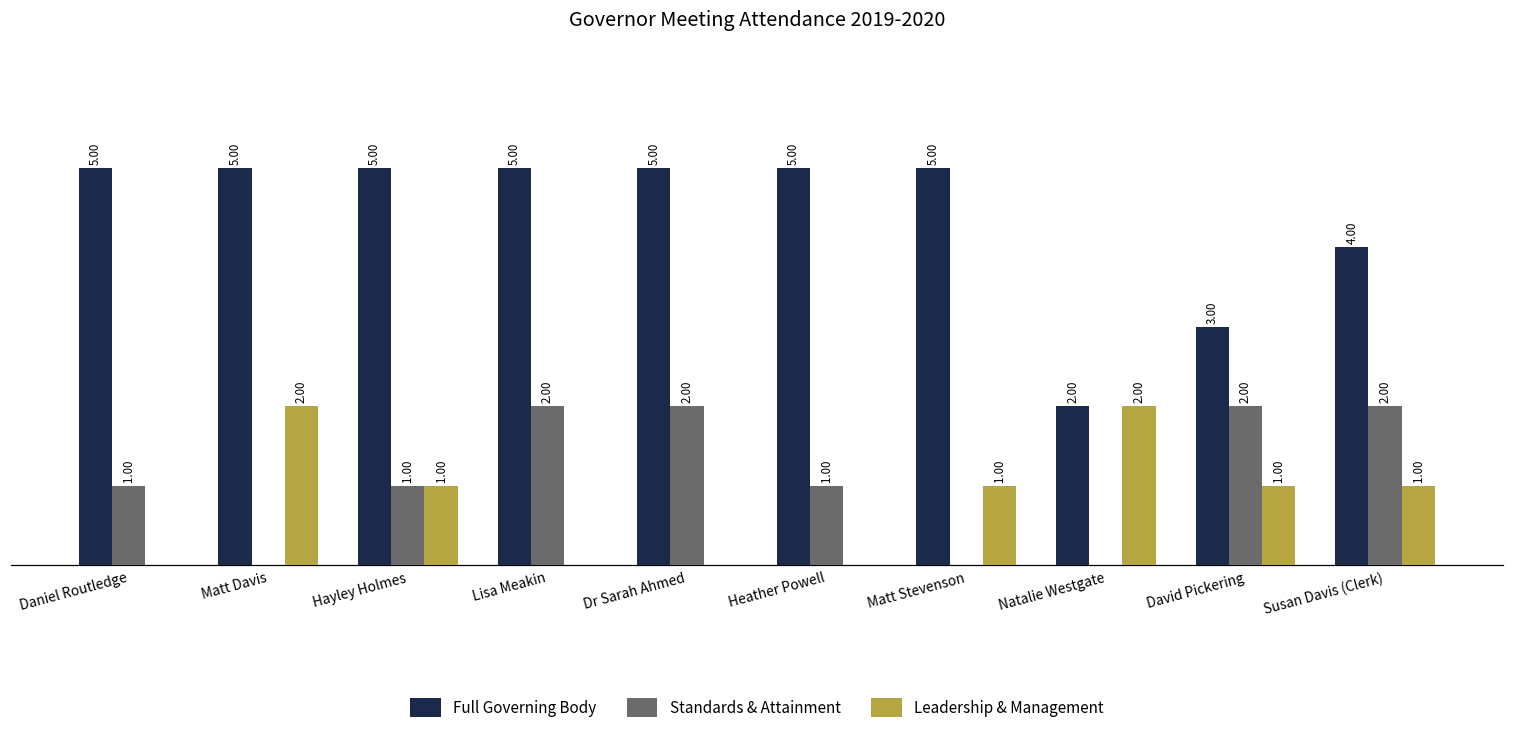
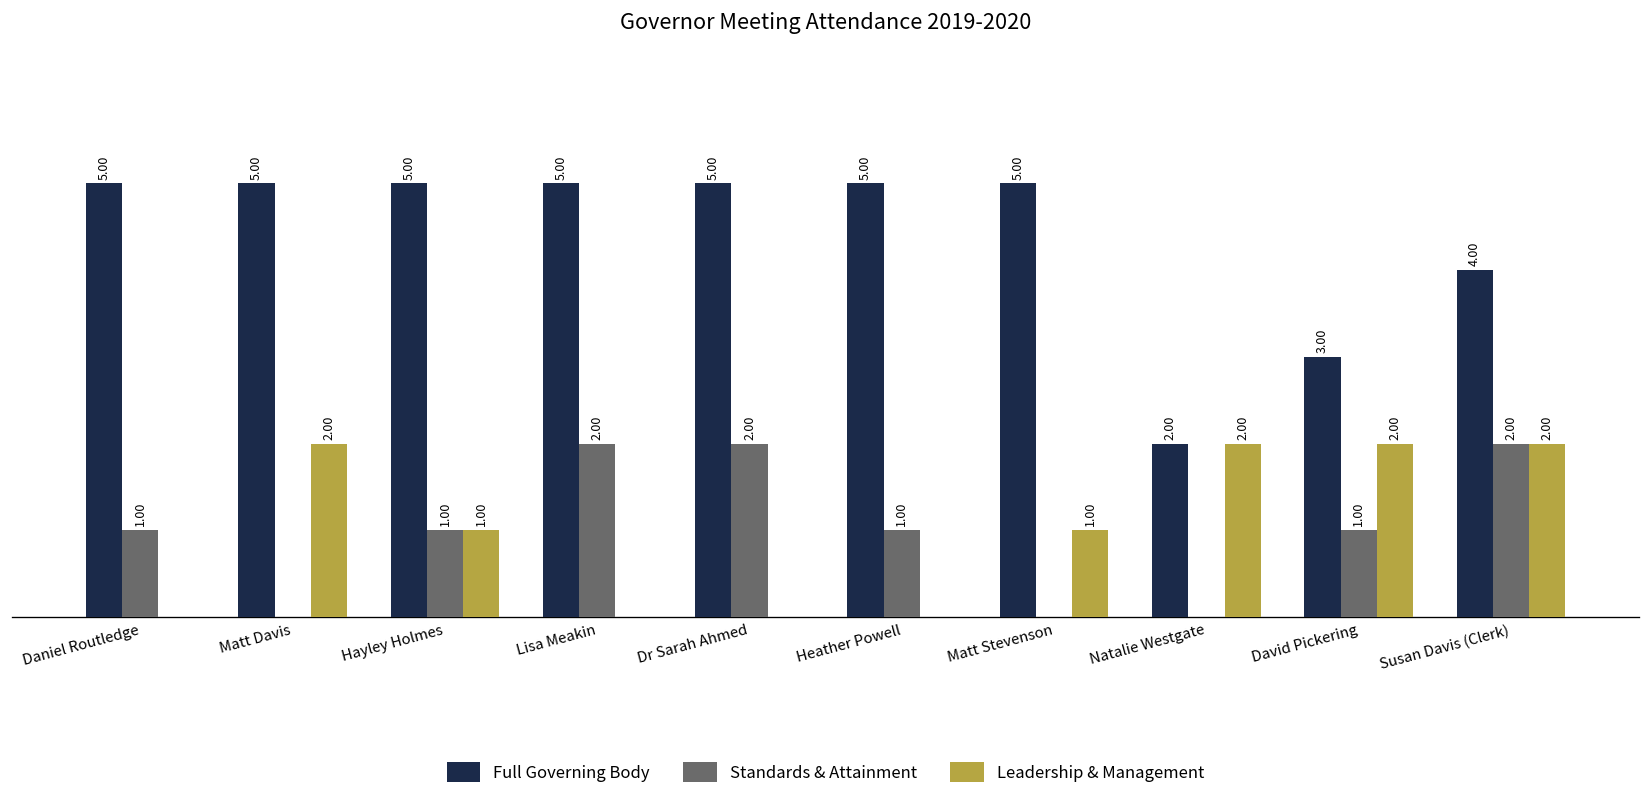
  {
    "Full Governing Body": {
      "Daniel Routledge": 5.00,
      "Matt Davis": 5.00,
      "Hayley Holmes": 5.00,
      "Lisa Meakin": 5.00,
      "Dr Sarah Ahmed": 5.00,
      "Heather Powell": 5.00,
      "Matt Stevenson": 5.00,
      "Natalie Westgate": 2.00,
      "David Pickering": 3.00,
      "Susan Davis (Clerk)": 4.00
    },
    "Standards & Attainment": {
      "Daniel Routledge": 1.00,
      "Hayley Holmes": 1.00,
      "Lisa Meakin": 2.00,
      "Dr Sarah Ahmed": 2.00,
      "Heather Powell": 1.00,
-     "David Pickering": 2.00,
+     "David Pickering": 1.00,
      "Susan Davis (Clerk)": 2.00
    },
    "Leadership & Management": {
      "Matt Davis": 2.00,
      "Hayley Holmes": 1.00,
      "Matt Stevenson": 1.00,
      "Natalie Westgate": 2.00,
-     "David Pickering": 1.00,
-     "Susan Davis (Clerk)": 1.00
+     "David Pickering": 2.00,
+     "Susan Davis (Clerk)": 2.00
    }
  }
